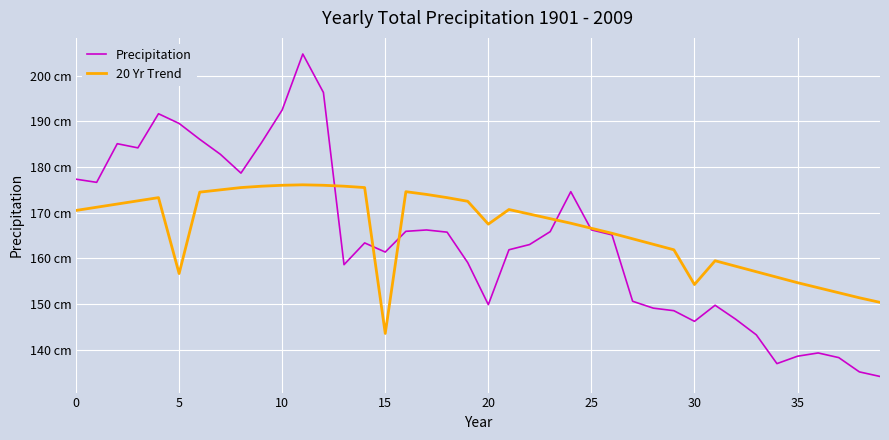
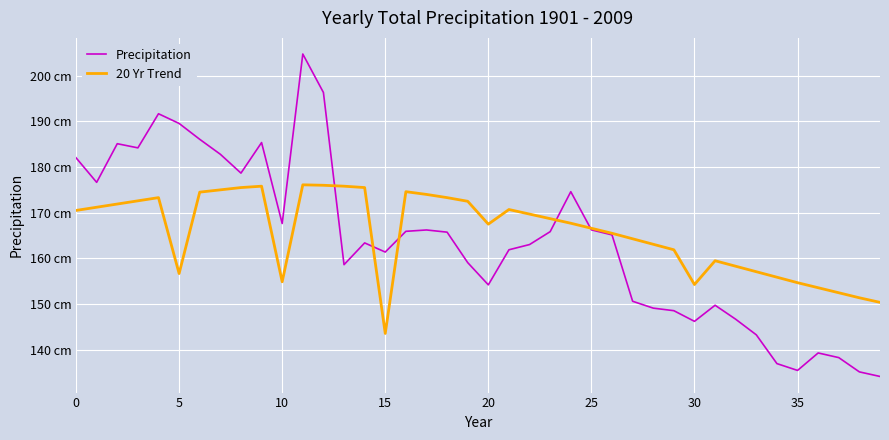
  {
    "Precipitation": {
-     "0": "177 cm",
+     "0": "182 cm",
      "5": "190 cm",
-     "10": "192 cm",
+     "10": "168 cm",
      "15": "161 cm",
-     "20": "150 cm",
+     "20": "154 cm",
      "30": "146 cm",
-     "35": "139 cm"
+     "35": "136 cm"
    },
    "20 Yr Trend": {
      "0": "171 cm",
      "5": "157 cm",
-     "10": "176 cm",
+     "10": "155 cm",
      "15": "144 cm",
      "20": "168 cm",
      "30": "154 cm",
      "35": "155 cm"
    }
  }
